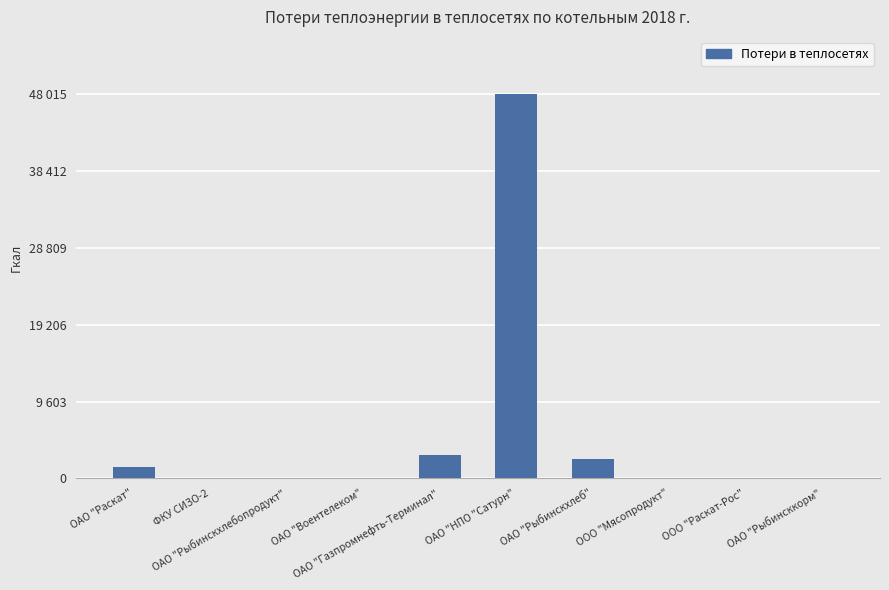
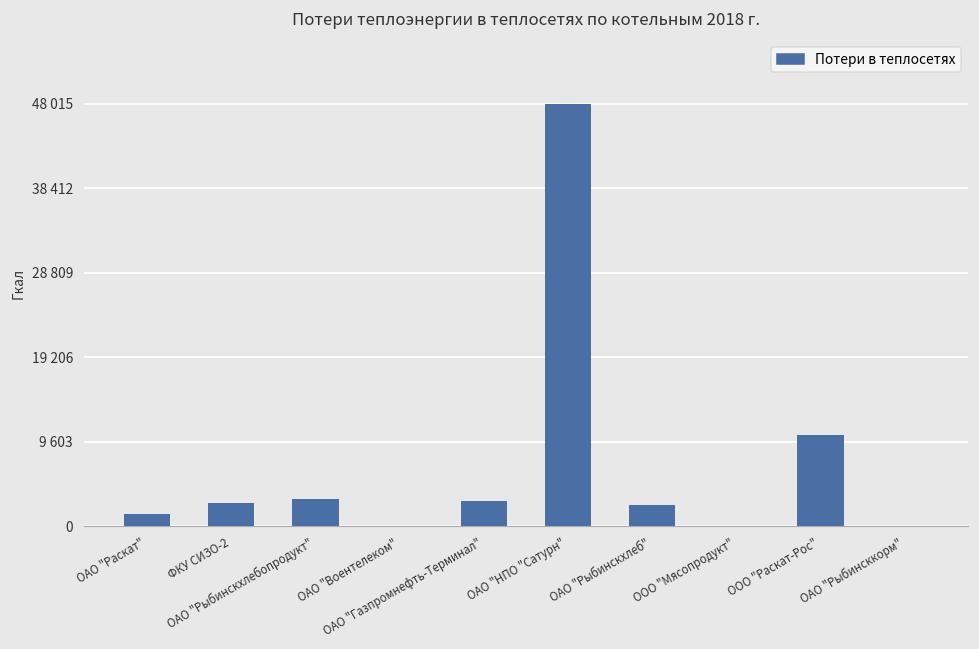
  {
    "ОАО \"Раскат\"": 1000,
-   "ФКУ СИЗО-2": 0,
-   "ОАО \"Рыбинскхлебопродукт\"": 0,
+   "ФКУ СИЗО-2": 3000,
+   "ОАО \"Рыбинскхлебопродукт\"": 3000,
    "ОАО \"Газпромнефть-Терминал\"": 3000,
    "ОАО \"НПО \"Сатурн\"": 48000,
    "ОАО \"Рыбинскхлеб\"": 2000,
-   "ООО \"Раскат-Рос\"": 0,
+   "ООО \"Раскат-Рос\"": 10000,
    "ОАО \"Рыбинсккорм\"": 0
  }
